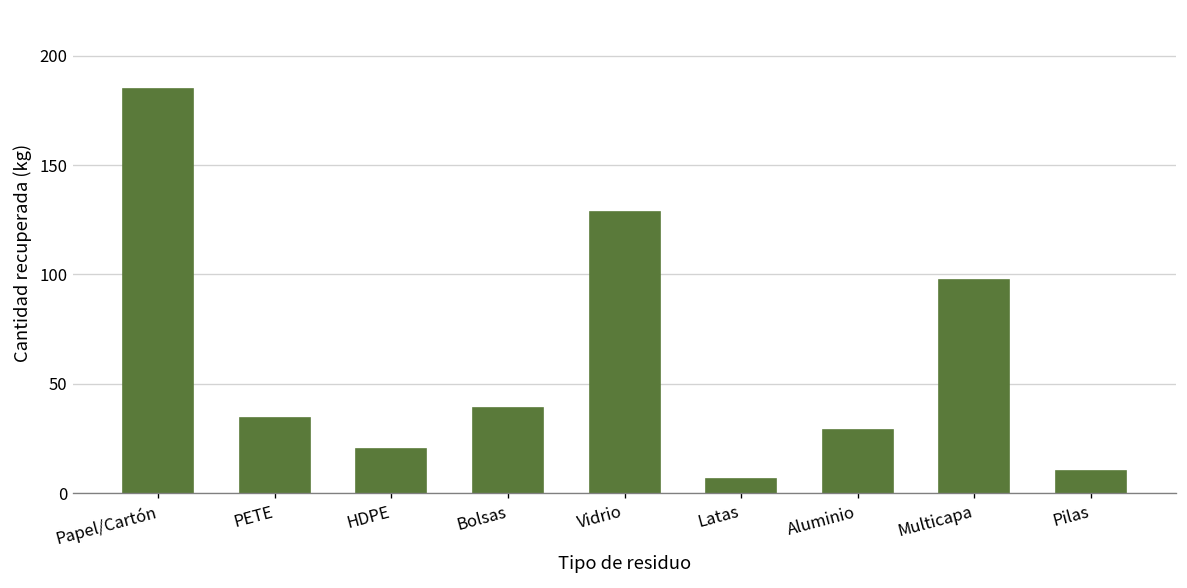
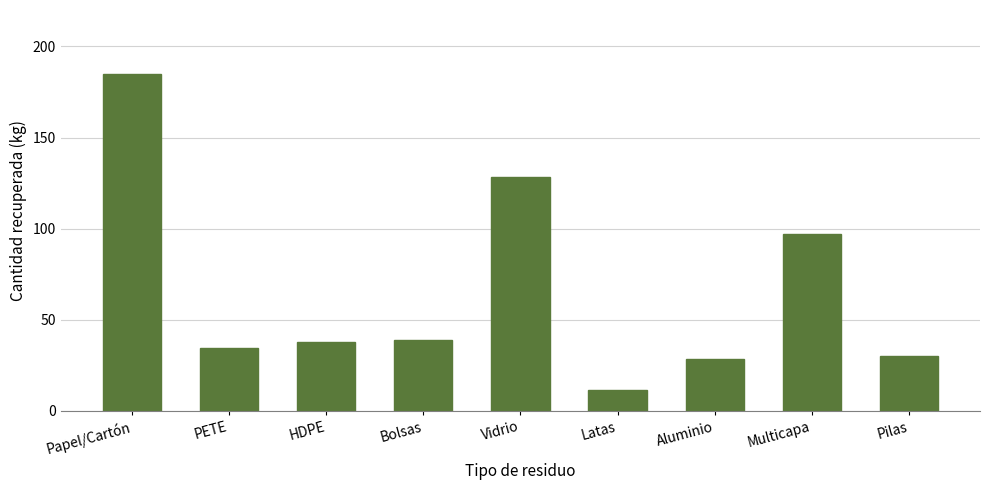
  {
    "Papel/Cartón": 185,
    "PETE": 35,
-   "HDPE": 20,
+   "HDPE": 38,
    "Bolsas": 39,
    "Vidrio": 129,
-   "Latas": 6,
+   "Latas": 12,
    "Aluminio": 29,
    "Multicapa": 97,
-   "Pilas": 10
+   "Pilas": 30
  }
